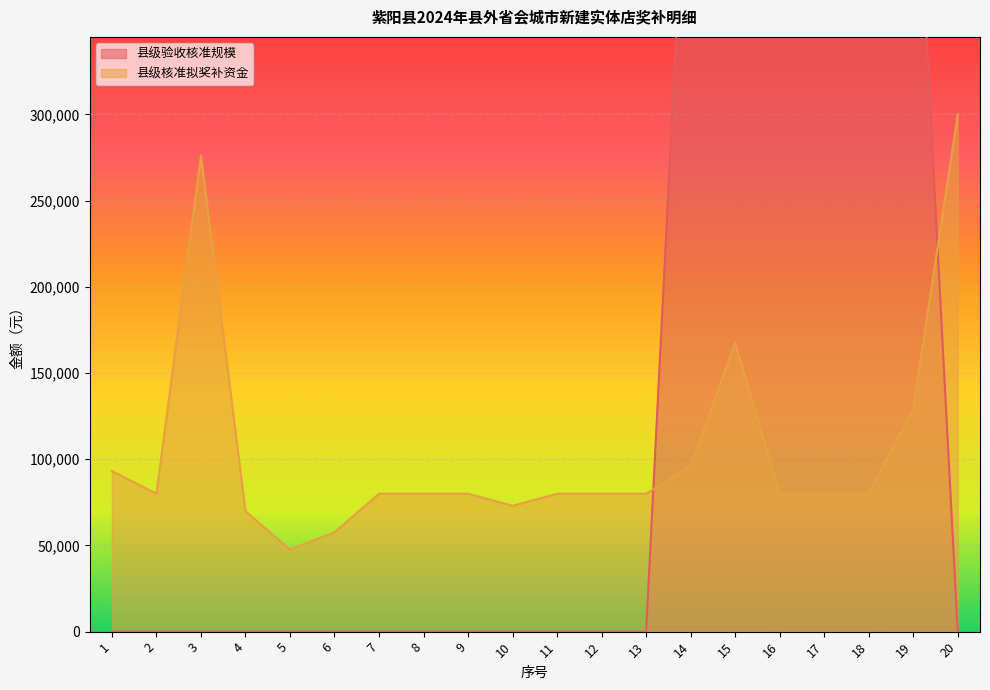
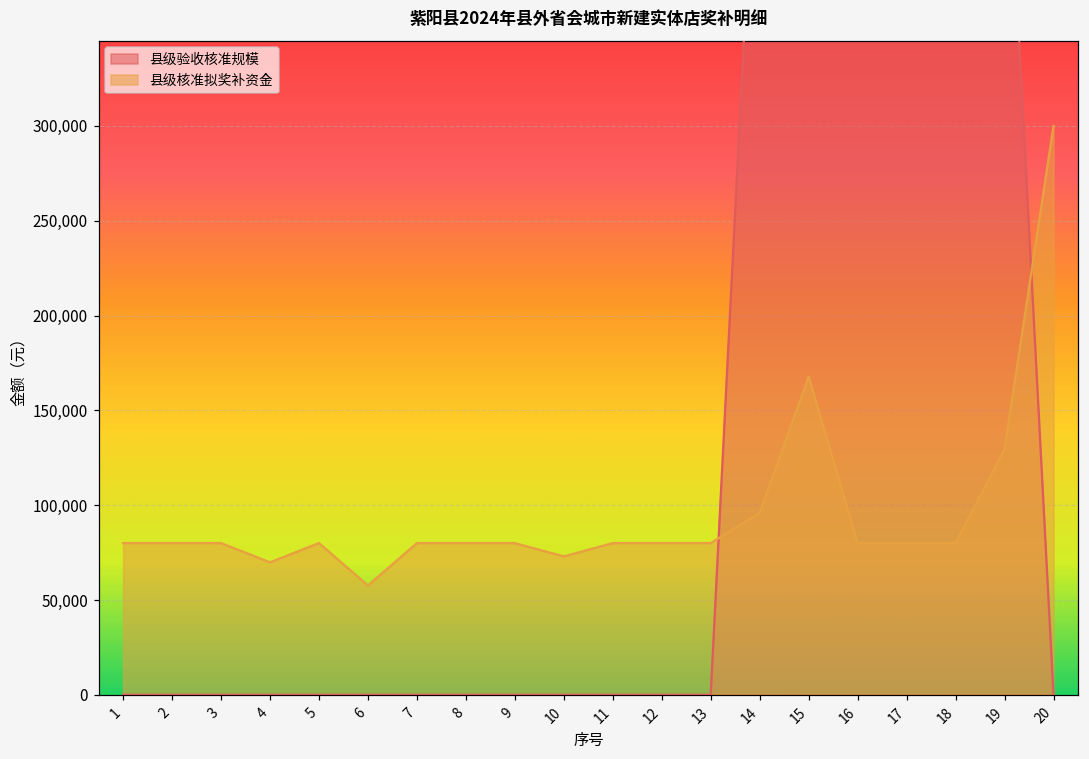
  {
    "县级验收核准规模": {
      "1": "0",
      "2": "0",
      "3": "0",
      "4": "0",
      "5": "0",
      "6": "0",
      "7": "0",
      "8": "0",
      "9": "0",
      "10": "0",
      "11": "0",
      "12": "0",
      "13": "0",
      "20": "0"
    },
    "县级核准拟奖补资金": {
-     "1": "93,000",
+     "1": "80,000",
      "2": "80,000",
-     "3": "276,000",
+     "3": "80,000",
      "4": "70,000",
-     "5": "48,000",
+     "5": "80,000",
      "6": "58,000",
      "7": "80,000",
      "8": "80,000",
      "9": "80,000",
      "10": "73,000",
      "11": "80,000",
      "12": "80,000",
      "13": "80,000",
      "14": "96,000",
      "15": "168,000",
      "16": "80,000",
      "17": "80,000",
      "18": "80,000",
      "19": "129,000",
      "20": "300,000"
    }
  }
